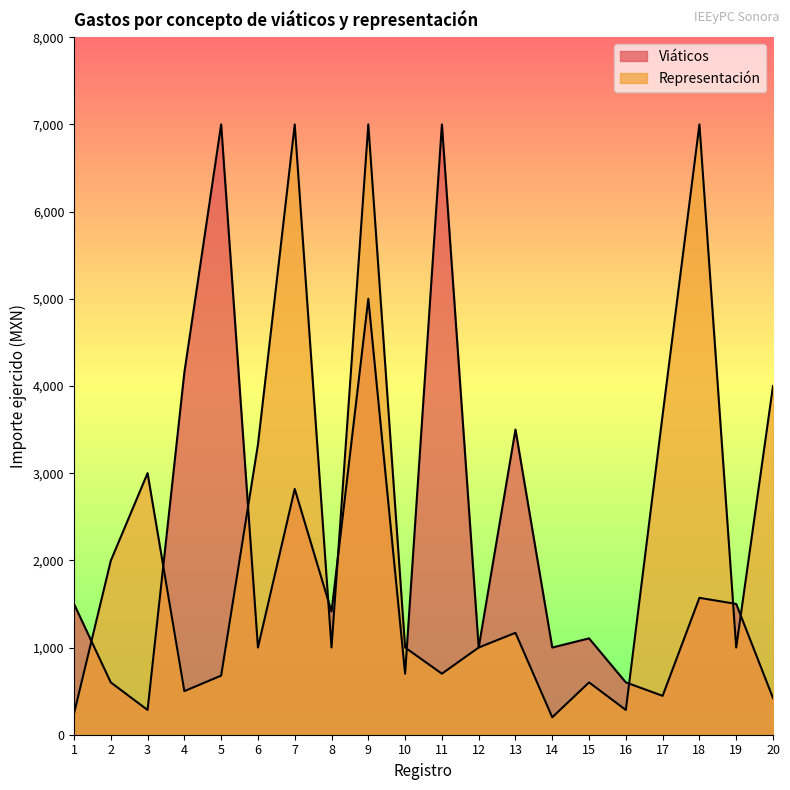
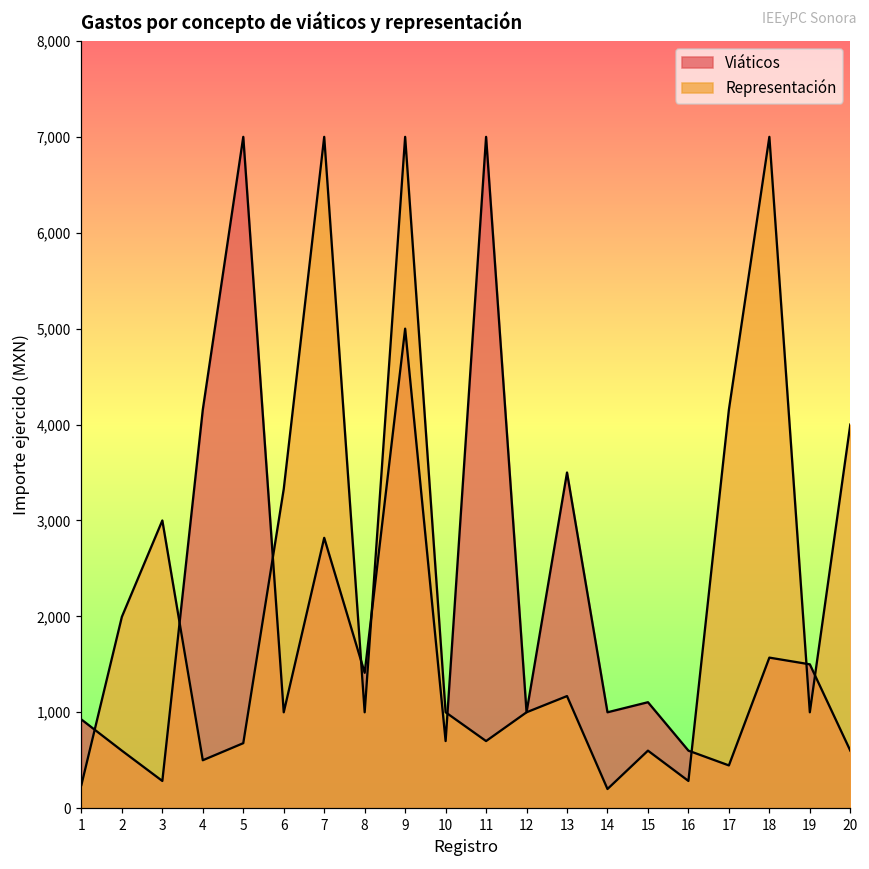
  {
    "Viáticos": {
-     "1": "1,500",
+     "1": "900",
      "2": "600",
      "3": "300",
      "4": "4,200",
      "5": "7,000",
      "6": "1,000",
      "7": "2,800",
      "8": "1,400",
      "9": "5,000",
      "10": "700",
      "11": "7,000",
      "13": "3,500",
      "14": "1,000",
      "15": "1,100",
      "16": "600",
      "17": "400",
      "18": "1,600",
      "19": "1,500",
-     "20": "400"
+     "20": "600"
    },
    "Representación": {
      "1": "200",
      "2": "2,000",
      "3": "3,000",
      "4": "500",
      "5": "700",
      "6": "3,300",
      "7": "7,000",
      "8": "1,000",
      "9": "7,000",
      "10": "1,000",
      "11": "700",
      "13": "1,200",
      "14": "200",
      "15": "600",
      "16": "300",
-     "17": "3,700",
+     "17": "4,200",
      "18": "7,000",
      "19": "1,000",
      "20": "4,000"
    }
  }
